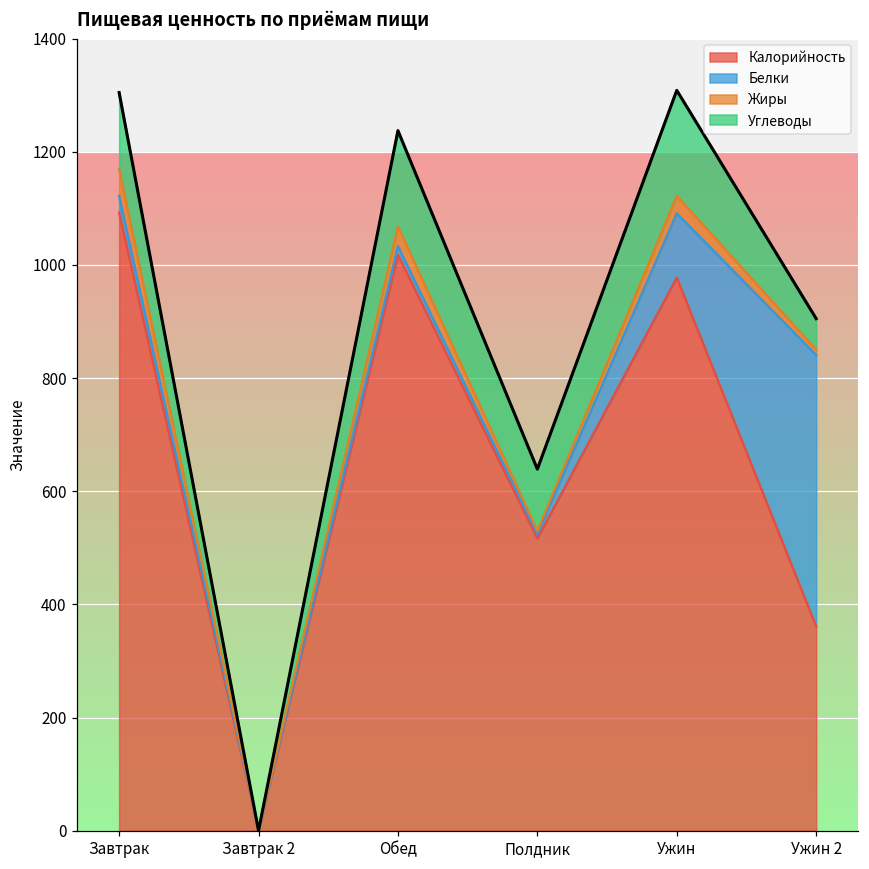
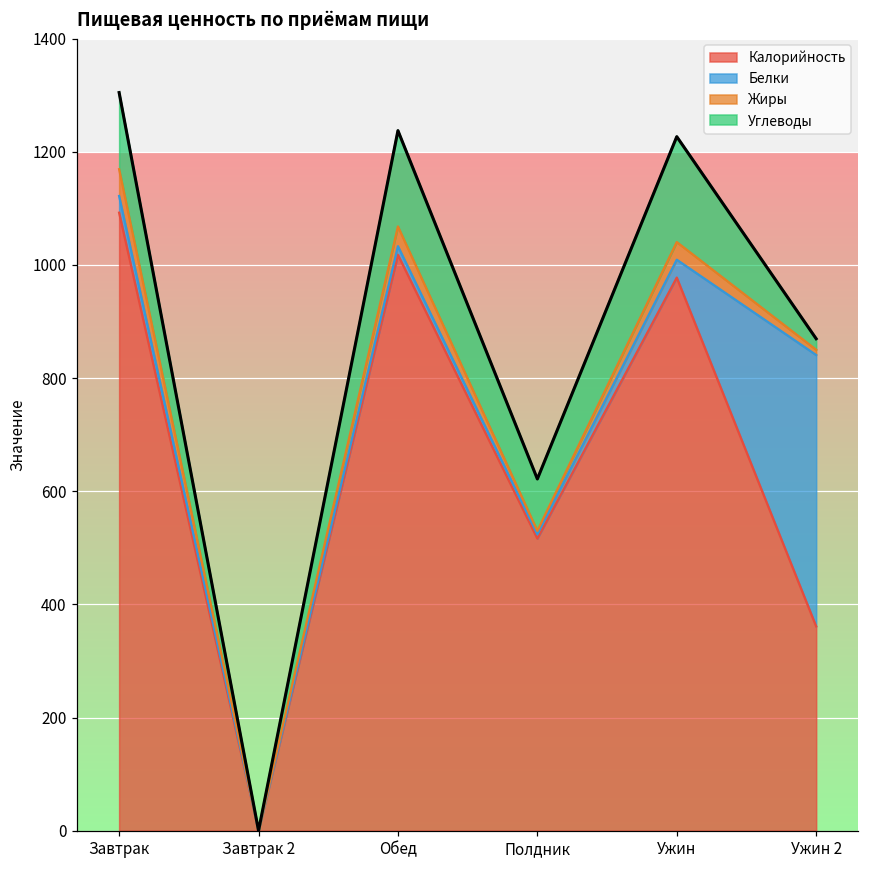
  {
    "Белки": {
      "Завтрак": 30,
      "Обед": 20,
      "Полдник": 10,
-     "Ужин": 110,
+     "Ужин": 30,
      "Ужин 2": 480
    },
    "Углеводы": {
      "Завтрак": 140,
      "Обед": 170,
-     "Полдник": 110,
+     "Полдник": 90,
      "Ужин": 190,
-     "Ужин 2": 60
+     "Ужин 2": 20
    }
  }
